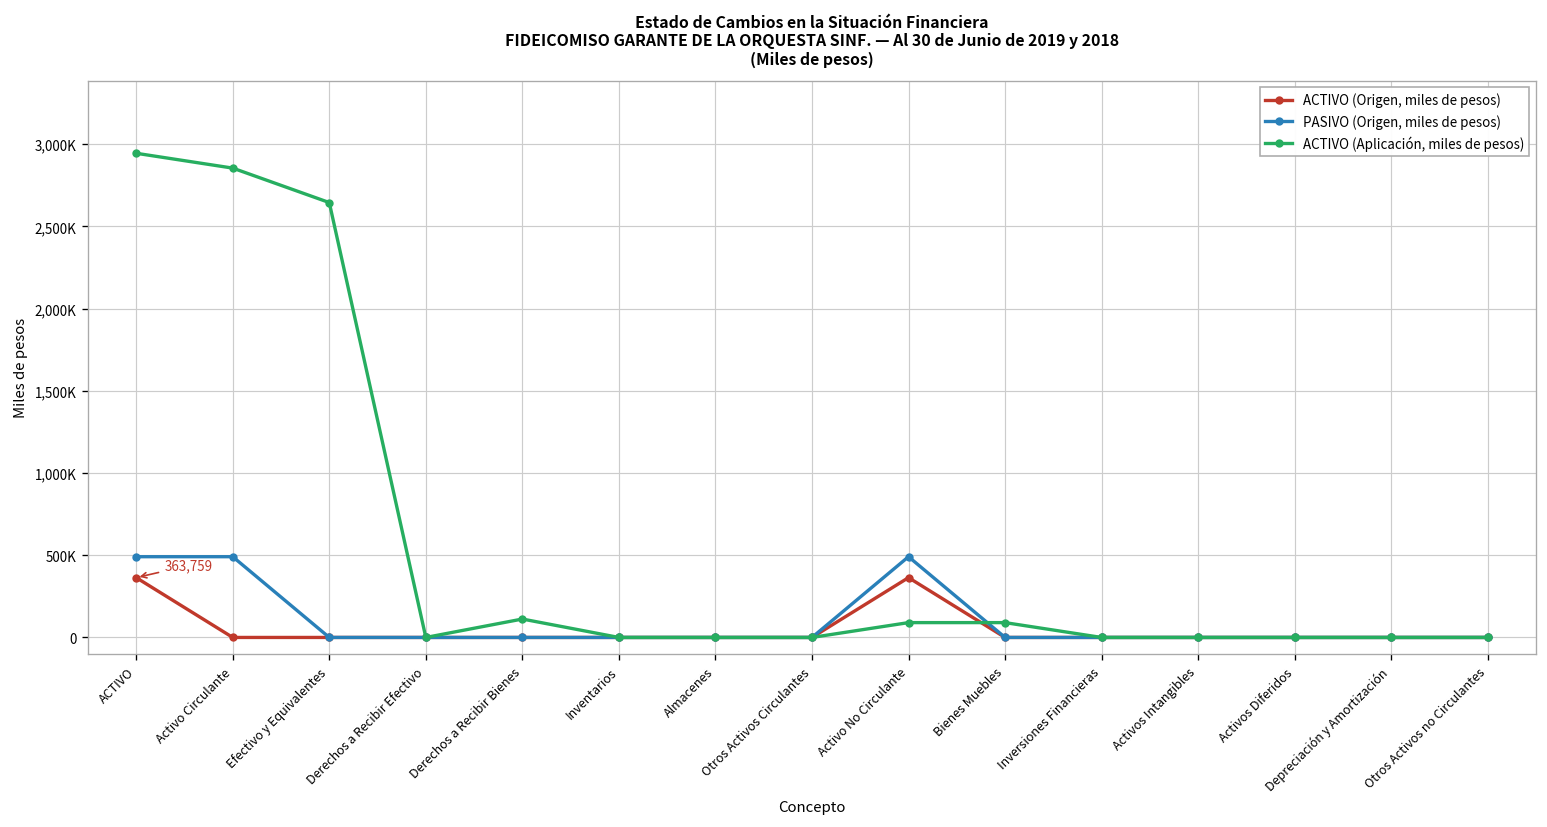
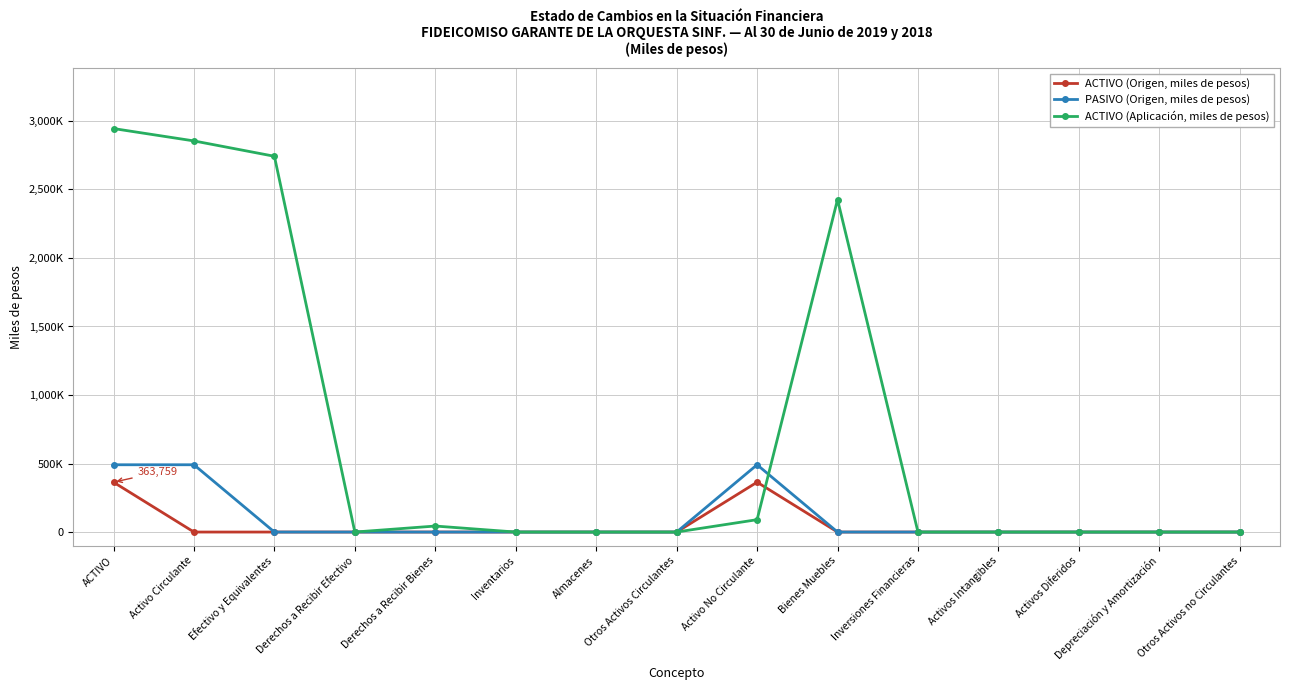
  {
    "ACTIVO (Origen, miles de pesos)": {
      "ACTIVO": "363,759"
    },
    "PASIVO (Origen, miles de pesos)": {
      "ACTIVO": "490,000",
      "Activo Circulante": "490,000",
      "Activo No Circulante": "490,000"
    },
    "ACTIVO (Aplicación, miles de pesos)": {
      "ACTIVO": "2,940,000",
      "Activo Circulante": "2,850,000",
-     "Efectivo y Equivalentes": "2,640,000",
-     "Derechos a Recibir Bienes": "110,000",
+     "Efectivo y Equivalentes": "2,740,000",
+     "Derechos a Recibir Bienes": "40,000",
      "Activo No Circulante": "90,000",
-     "Bienes Muebles": "90,000"
+     "Bienes Muebles": "2,430,000"
    }
  }
